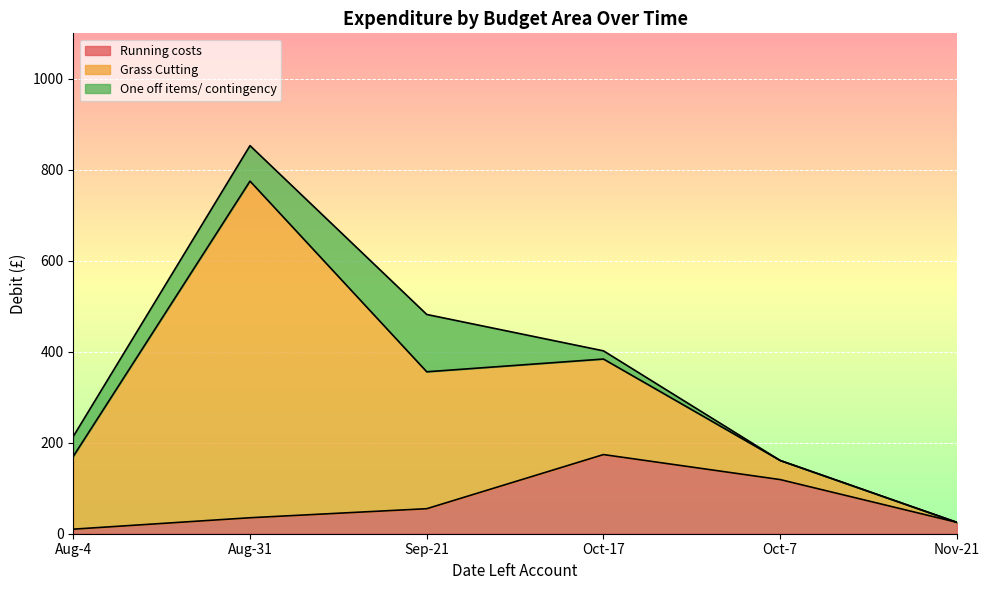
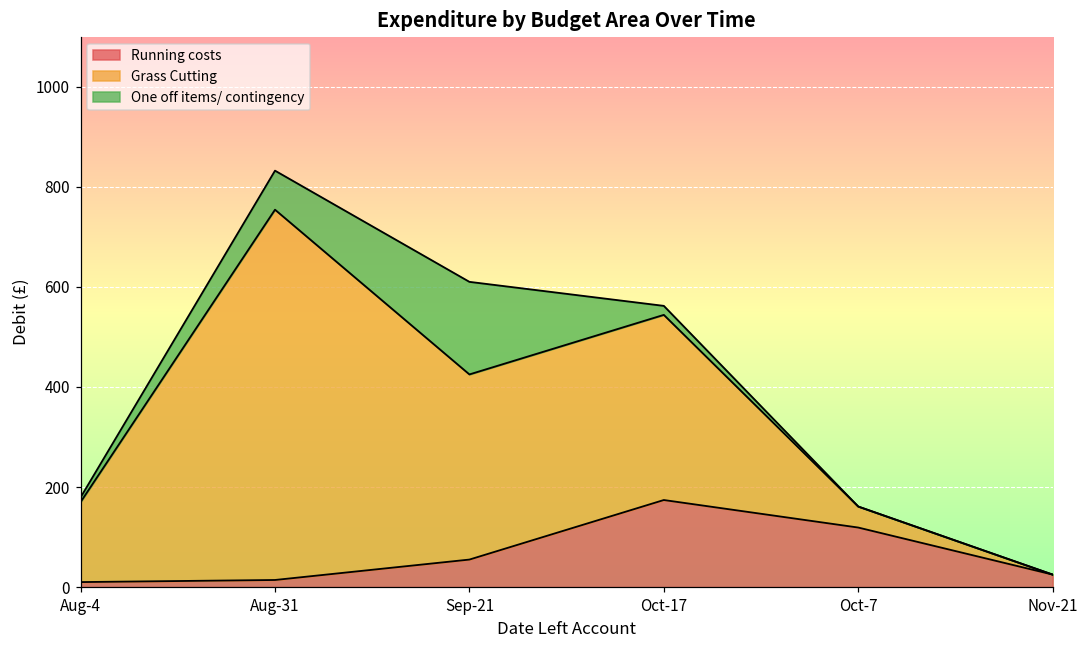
  {
    "Running costs": {
      "Aug-4": 10,
-     "Aug-31": 40,
+     "Aug-31": 10,
      "Sep-21": 60,
      "Oct-17": 170,
      "Oct-7": 120
    },
    "Grass Cutting": {
      "Aug-4": 160,
      "Aug-31": 740,
-     "Sep-21": 300,
-     "Oct-17": 210
+     "Sep-21": 370,
+     "Oct-17": 370
    },
    "One off items/ contingency": {
-     "Aug-4": 40,
+     "Aug-4": 10,
      "Aug-31": 80,
-     "Sep-21": 130,
+     "Sep-21": 190,
      "Oct-17": 20
    }
  }
